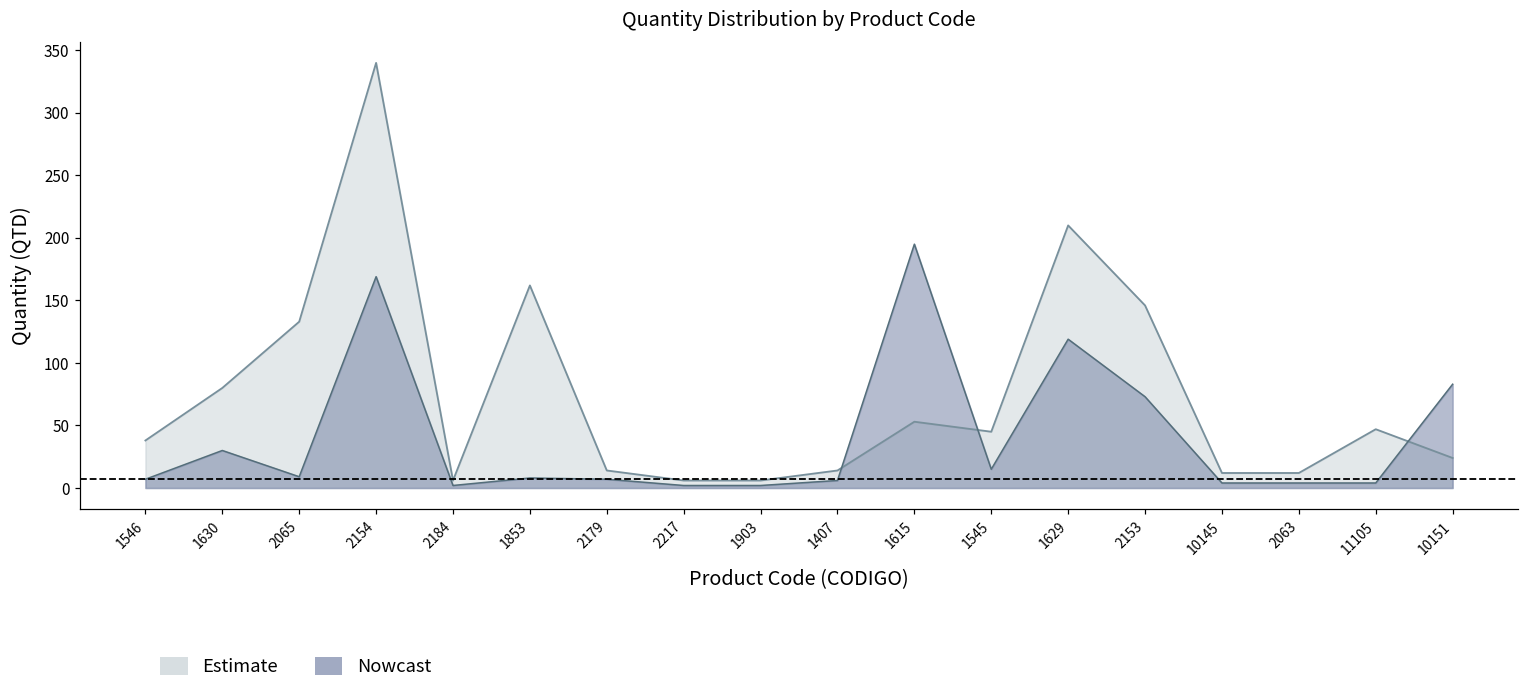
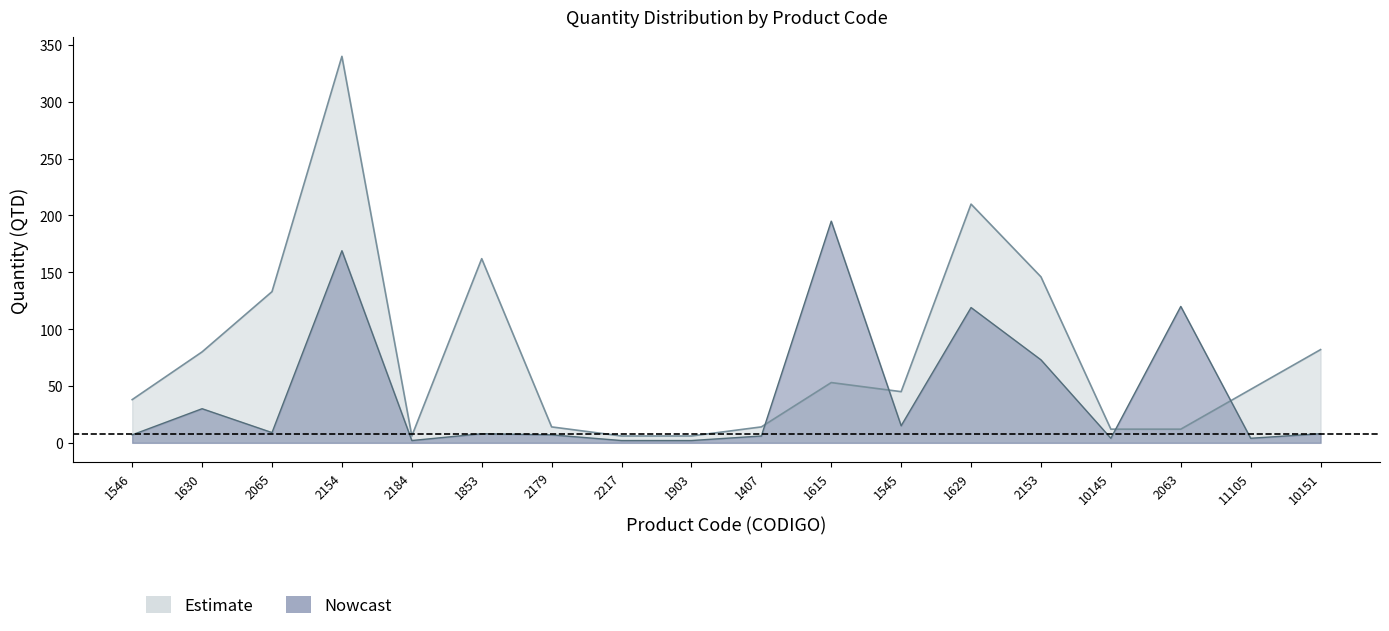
  {
    "Estimate": {
      "1546": 38,
      "1630": 80,
      "2065": 133,
      "2154": 340,
      "2184": 6,
      "1853": 162,
      "2179": 14,
      "2217": 6,
      "1903": 6,
      "1407": 14,
      "1615": 53,
      "1545": 45,
      "1629": 210,
      "2153": 146,
      "10145": 12,
      "2063": 12,
      "11105": 47,
-     "10151": 24
+     "10151": 82
    },
    "Nowcast": {
      "1546": 7,
      "1630": 30,
      "2065": 9,
      "2154": 169,
      "2184": 2,
      "1853": 8,
      "2179": 7,
      "2217": 2,
      "1903": 2,
      "1407": 6,
      "1615": 195,
      "1545": 15,
      "1629": 119,
      "2153": 73,
      "10145": 4,
-     "2063": 4,
+     "2063": 120,
      "11105": 4,
-     "10151": 83
+     "10151": 8
    }
  }
